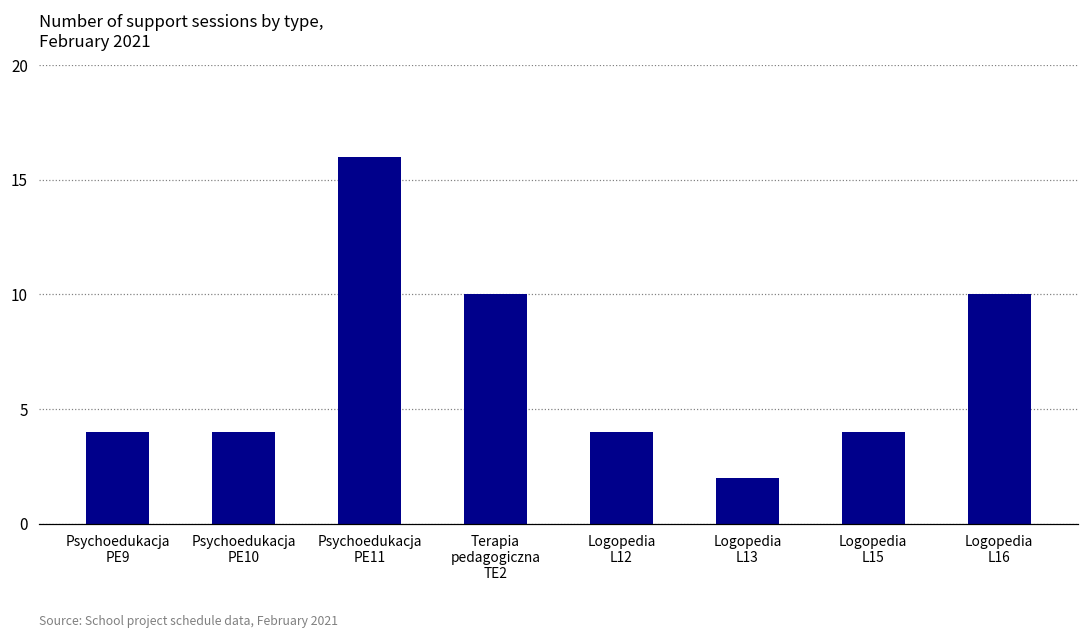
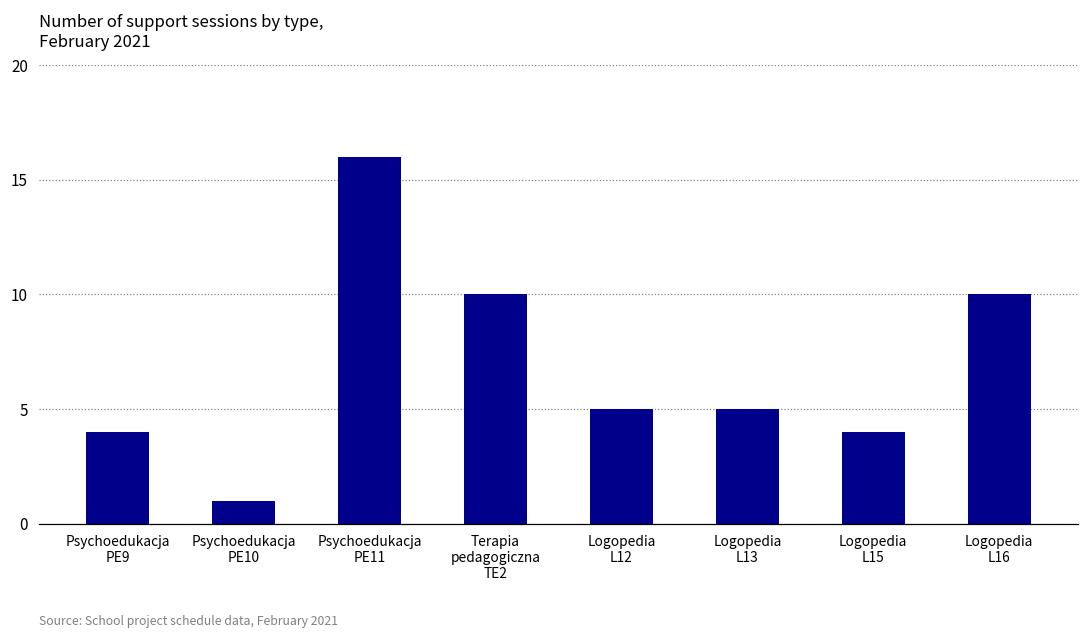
  {
    "Psychoedukacja PE9": 4,
-   "Psychoedukacja PE10": 4,
+   "Psychoedukacja PE10": 1,
    "Psychoedukacja PE11": 16,
    "Terapia pedagogiczna TE2": 10,
-   "Logopedia L12": 4,
-   "Logopedia L13": 2,
+   "Logopedia L12": 5,
+   "Logopedia L13": 5,
    "Logopedia L15": 4,
    "Logopedia L16": 10
  }
